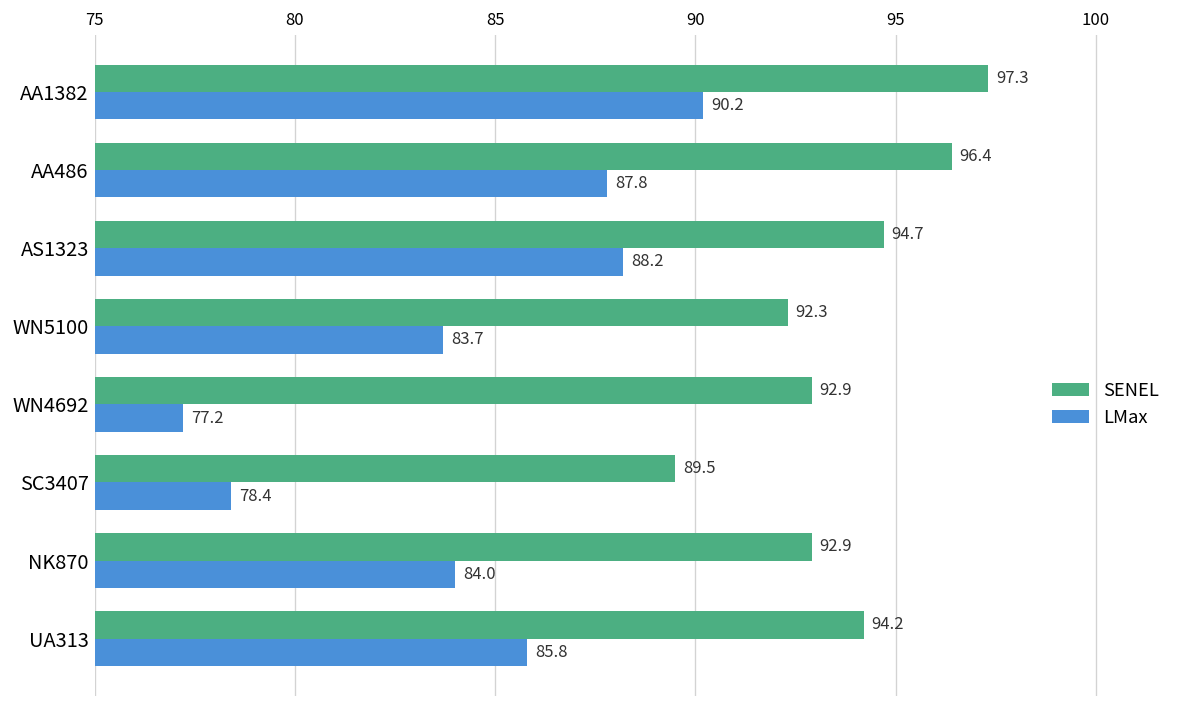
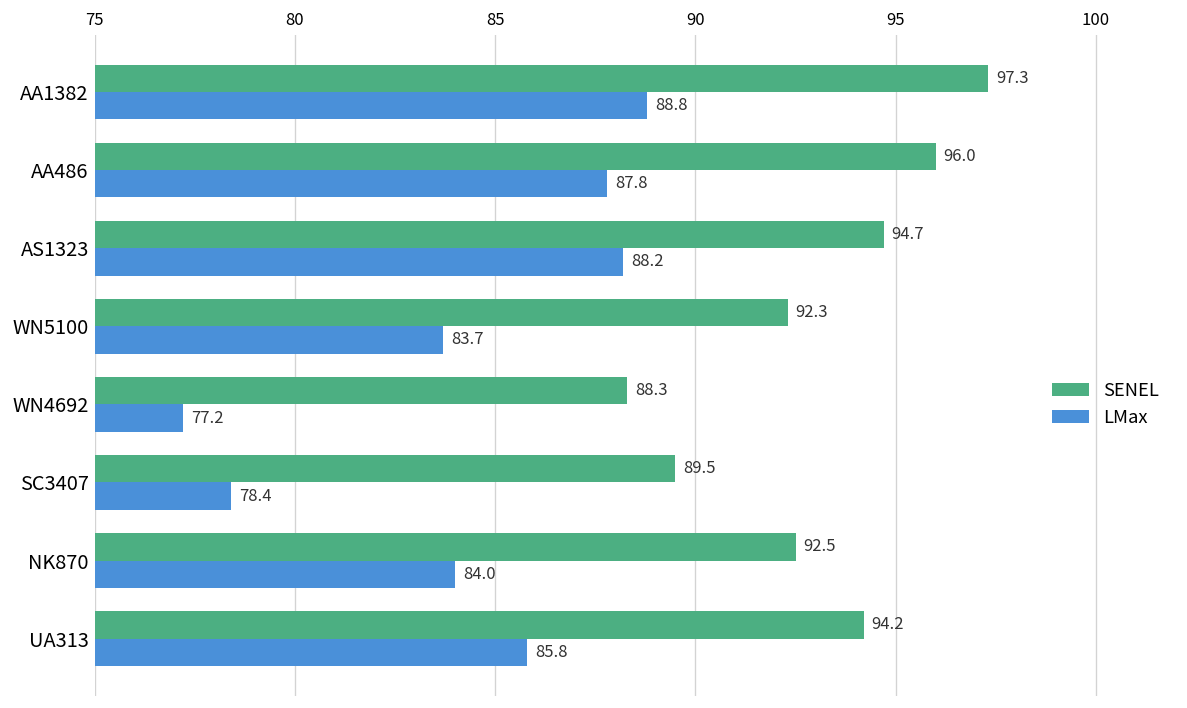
  {
    "SENEL": {
      "AA1382": 97.3,
-     "AA486": 96.4,
+     "AA486": 96.0,
      "AS1323": 94.7,
      "WN5100": 92.3,
-     "WN4692": 92.9,
+     "WN4692": 88.3,
      "SC3407": 89.5,
-     "NK870": 92.9,
+     "NK870": 92.5,
      "UA313": 94.2
    },
    "LMax": {
-     "AA1382": 90.2,
+     "AA1382": 88.8,
      "AA486": 87.8,
      "AS1323": 88.2,
      "WN5100": 83.7,
      "WN4692": 77.2,
      "SC3407": 78.4,
      "NK870": 84.0,
      "UA313": 85.8
    }
  }
